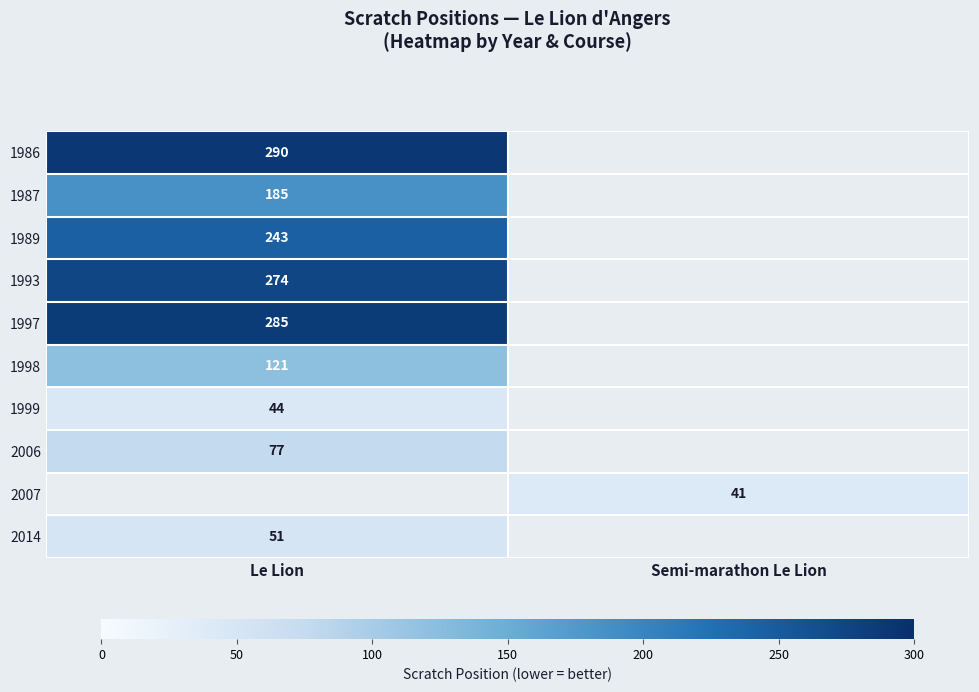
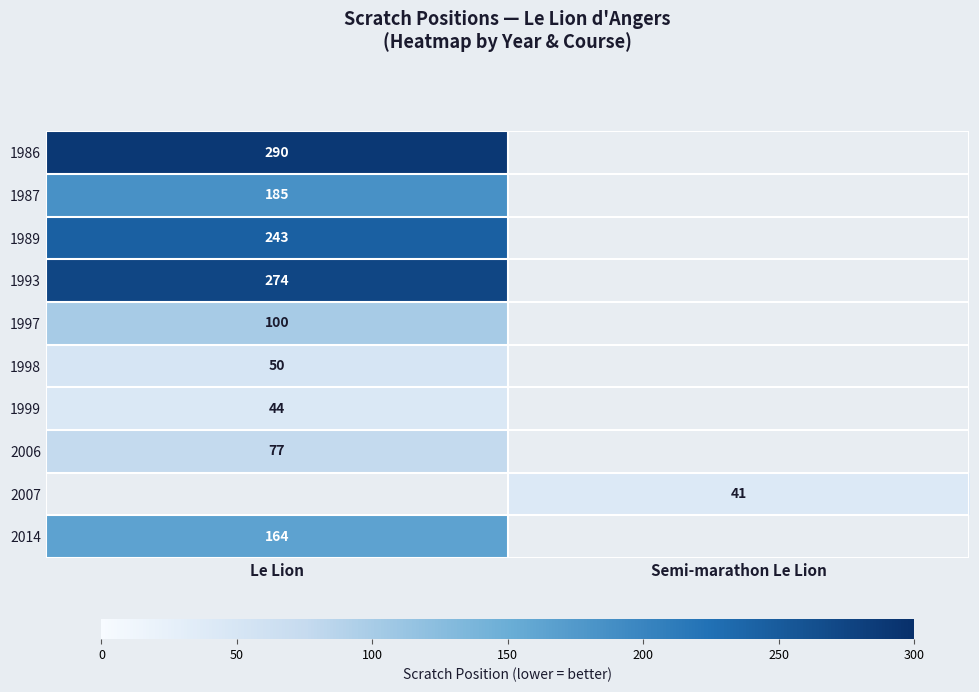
  {
    "1986": {
      "Le Lion": 290
    },
    "1987": {
      "Le Lion": 185
    },
    "1989": {
      "Le Lion": 243
    },
    "1993": {
      "Le Lion": 274
    },
    "1997": {
-     "Le Lion": 285
+     "Le Lion": 100
    },
    "1998": {
-     "Le Lion": 121
+     "Le Lion": 50
    },
    "1999": {
      "Le Lion": 44
    },
    "2006": {
      "Le Lion": 77
    },
    "2007": {
      "Semi-marathon Le Lion": 41
    },
    "2014": {
-     "Le Lion": 51
+     "Le Lion": 164
    }
  }
